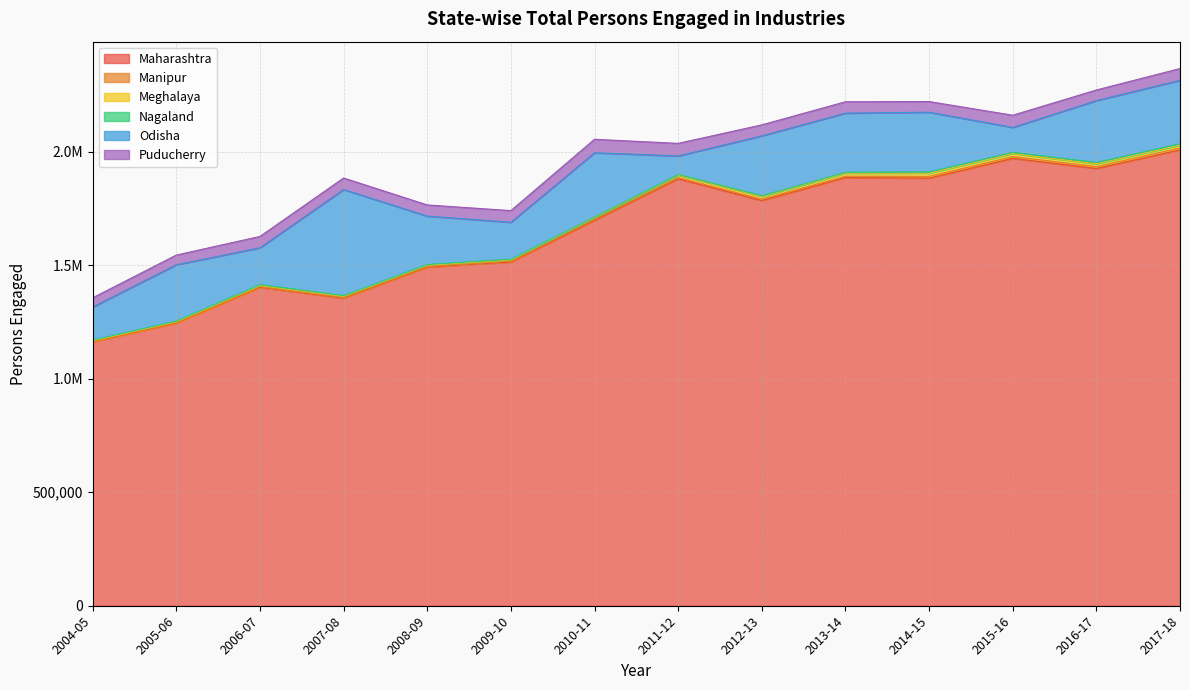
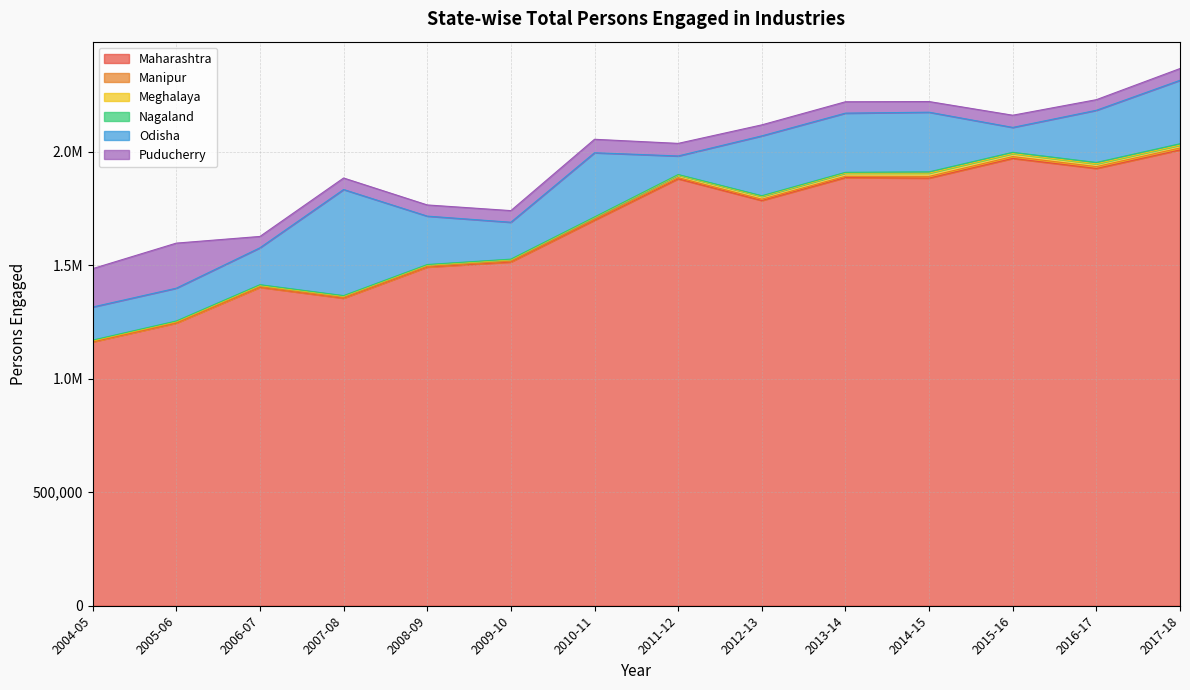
  {
    "Odisha": {
      "2004-05": "150,000",
-     "2005-06": "250,000",
+     "2005-06": "140,000",
      "2006-07": "160,000",
      "2007-08": "470,000",
      "2008-09": "210,000",
      "2009-10": "160,000",
      "2010-11": "280,000",
      "2011-12": "80,000",
      "2012-13": "260,000",
      "2013-14": "260,000",
      "2014-15": "260,000",
      "2015-16": "110,000",
-     "2016-17": "270,000",
+     "2016-17": "230,000",
      "2017-18": "280,000"
    },
    "Puducherry": {
-     "2004-05": "40,000",
-     "2005-06": "40,000",
+     "2004-05": "170,000",
+     "2005-06": "200,000",
      "2006-07": "50,000",
      "2007-08": "50,000",
      "2008-09": "50,000",
      "2009-10": "50,000",
      "2010-11": "60,000",
      "2011-12": "60,000",
      "2012-13": "50,000",
      "2013-14": "50,000",
      "2014-15": "50,000",
      "2015-16": "50,000",
      "2016-17": "50,000",
      "2017-18": "50,000"
    }
  }
